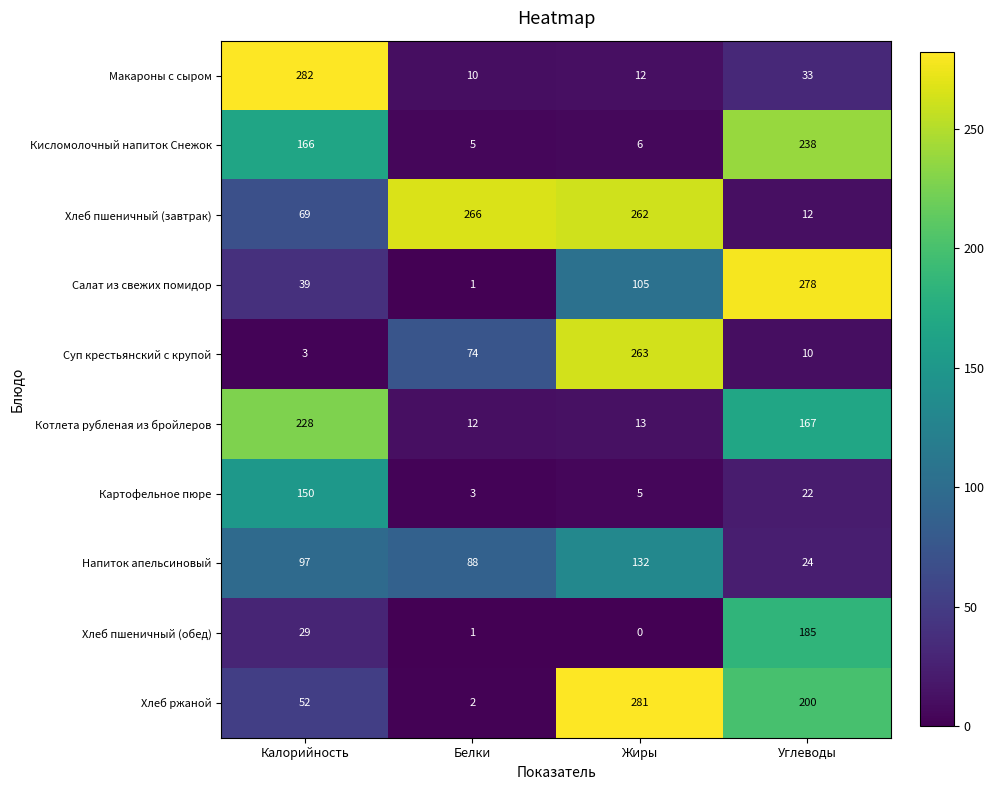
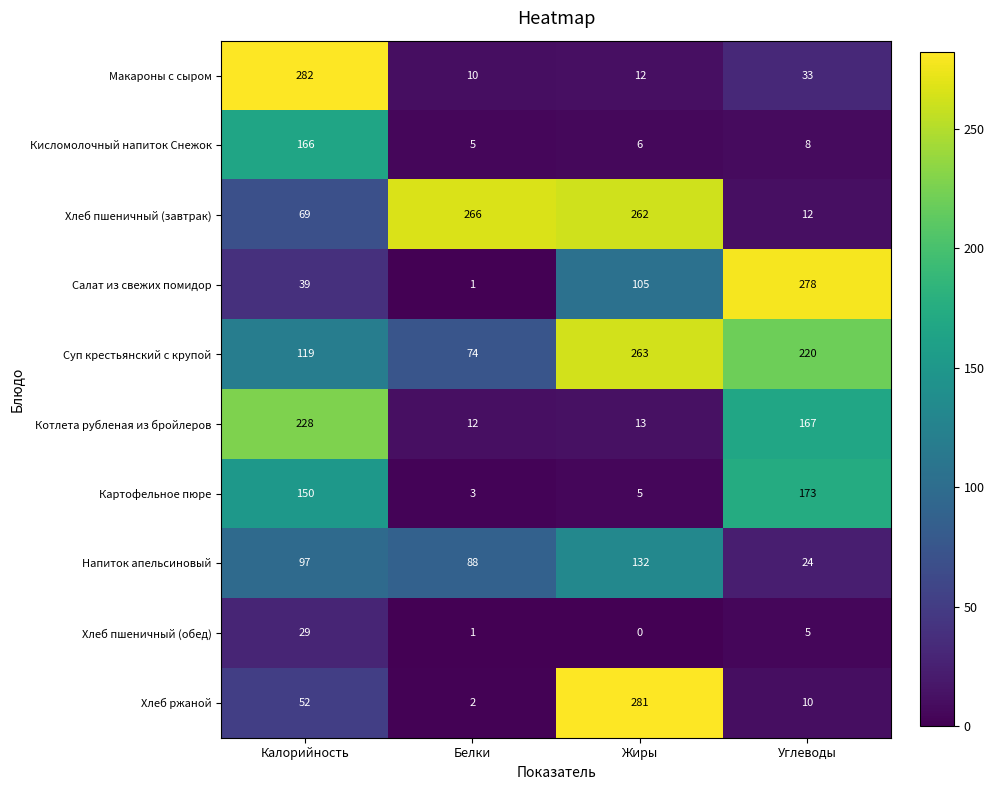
  {
    "Макароны с сыром": {
      "Калорийность": 282,
      "Белки": 10,
      "Жиры": 12,
      "Углеводы": 33
    },
    "Кисломолочный напиток Снежок": {
      "Калорийность": 166,
      "Белки": 5,
      "Жиры": 6,
-     "Углеводы": 238
+     "Углеводы": 8
    },
    "Хлеб пшеничный (завтрак)": {
      "Калорийность": 69,
      "Белки": 266,
      "Жиры": 262,
      "Углеводы": 12
    },
    "Салат из свежих помидор": {
      "Калорийность": 39,
      "Белки": 1,
      "Жиры": 105,
      "Углеводы": 278
    },
    "Суп крестьянский с крупой": {
-     "Калорийность": 3,
+     "Калорийность": 119,
      "Белки": 74,
      "Жиры": 263,
-     "Углеводы": 10
+     "Углеводы": 220
    },
    "Котлета рубленая из бройлеров": {
      "Калорийность": 228,
      "Белки": 12,
      "Жиры": 13,
      "Углеводы": 167
    },
    "Картофельное пюре": {
      "Калорийность": 150,
      "Белки": 3,
      "Жиры": 5,
-     "Углеводы": 22
+     "Углеводы": 173
    },
    "Напиток апельсиновый": {
      "Калорийность": 97,
      "Белки": 88,
      "Жиры": 132,
      "Углеводы": 24
    },
    "Хлеб пшеничный (обед)": {
      "Калорийность": 29,
      "Белки": 1,
      "Жиры": 0,
-     "Углеводы": 185
+     "Углеводы": 5
    },
    "Хлеб ржаной": {
      "Калорийность": 52,
      "Белки": 2,
      "Жиры": 281,
-     "Углеводы": 200
+     "Углеводы": 10
    }
  }
